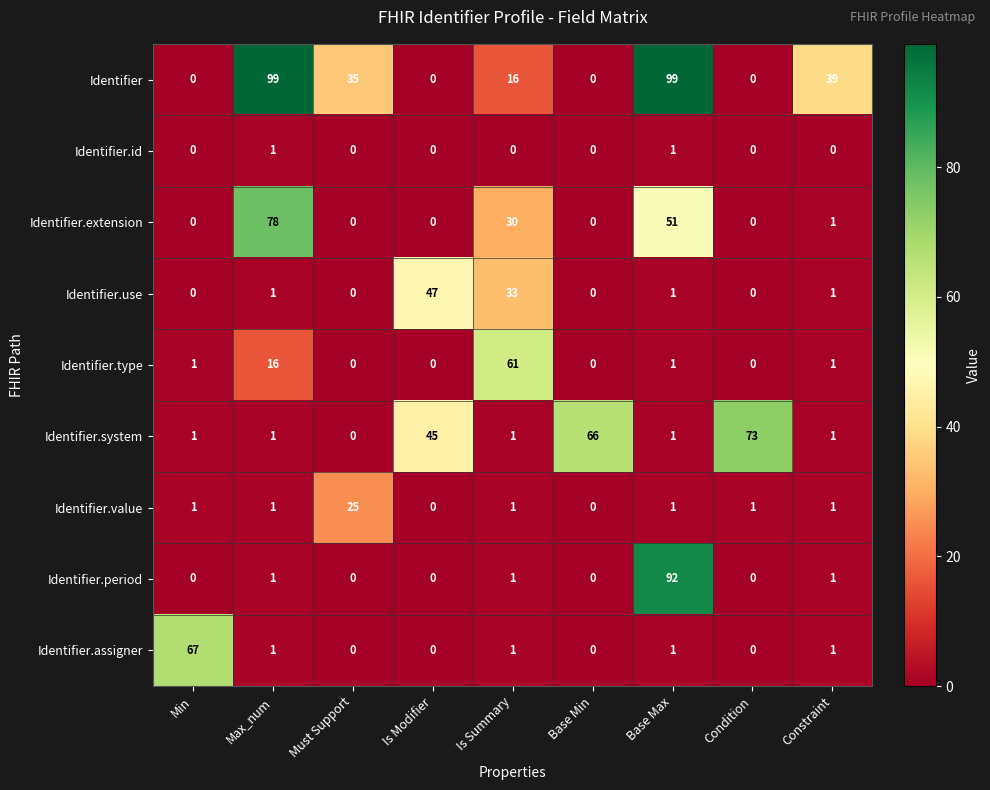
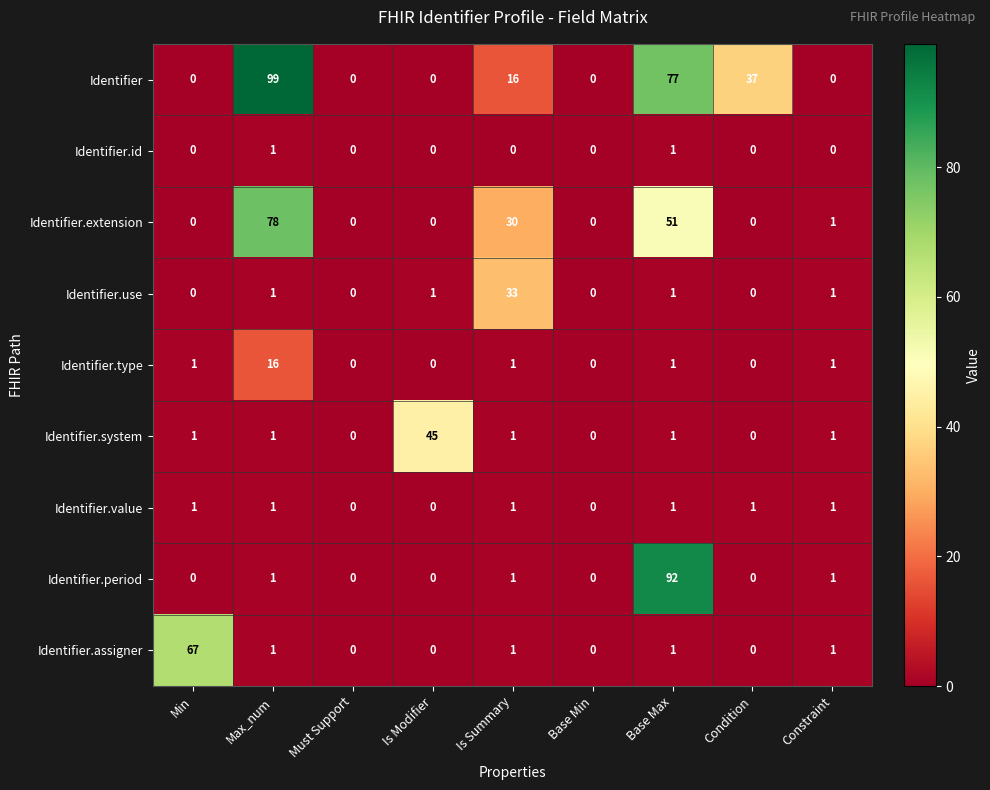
  {
    "Identifier": {
      "Min": 0,
      "Max_num": 99,
-     "Must Support": 35,
+     "Must Support": 0,
      "Is Modifier": 0,
      "Is Summary": 16,
      "Base Min": 0,
-     "Base Max": 99,
-     "Condition": 0,
-     "Constraint": 39
+     "Base Max": 77,
+     "Condition": 37,
+     "Constraint": 0
    },
    "Identifier.id": {
      "Min": 0,
      "Max_num": 1,
      "Must Support": 0,
      "Is Modifier": 0,
      "Is Summary": 0,
      "Base Min": 0,
      "Base Max": 1,
      "Condition": 0,
      "Constraint": 0
    },
    "Identifier.extension": {
      "Min": 0,
      "Max_num": 78,
      "Must Support": 0,
      "Is Modifier": 0,
      "Is Summary": 30,
      "Base Min": 0,
      "Base Max": 51,
      "Condition": 0,
      "Constraint": 1
    },
    "Identifier.use": {
      "Min": 0,
      "Max_num": 1,
      "Must Support": 0,
-     "Is Modifier": 47,
+     "Is Modifier": 1,
      "Is Summary": 33,
      "Base Min": 0,
      "Base Max": 1,
      "Condition": 0,
      "Constraint": 1
    },
    "Identifier.type": {
      "Min": 1,
      "Max_num": 16,
      "Must Support": 0,
      "Is Modifier": 0,
-     "Is Summary": 61,
+     "Is Summary": 1,
      "Base Min": 0,
      "Base Max": 1,
      "Condition": 0,
      "Constraint": 1
    },
    "Identifier.system": {
      "Min": 1,
      "Max_num": 1,
      "Must Support": 0,
      "Is Modifier": 45,
      "Is Summary": 1,
-     "Base Min": 66,
+     "Base Min": 0,
      "Base Max": 1,
-     "Condition": 73,
+     "Condition": 0,
      "Constraint": 1
    },
    "Identifier.value": {
      "Min": 1,
      "Max_num": 1,
-     "Must Support": 25,
+     "Must Support": 0,
      "Is Modifier": 0,
      "Is Summary": 1,
      "Base Min": 0,
      "Base Max": 1,
      "Condition": 1,
      "Constraint": 1
    },
    "Identifier.period": {
      "Min": 0,
      "Max_num": 1,
      "Must Support": 0,
      "Is Modifier": 0,
      "Is Summary": 1,
      "Base Min": 0,
      "Base Max": 92,
      "Condition": 0,
      "Constraint": 1
    },
    "Identifier.assigner": {
      "Min": 67,
      "Max_num": 1,
      "Must Support": 0,
      "Is Modifier": 0,
      "Is Summary": 1,
      "Base Min": 0,
      "Base Max": 1,
      "Condition": 0,
      "Constraint": 1
    }
  }
